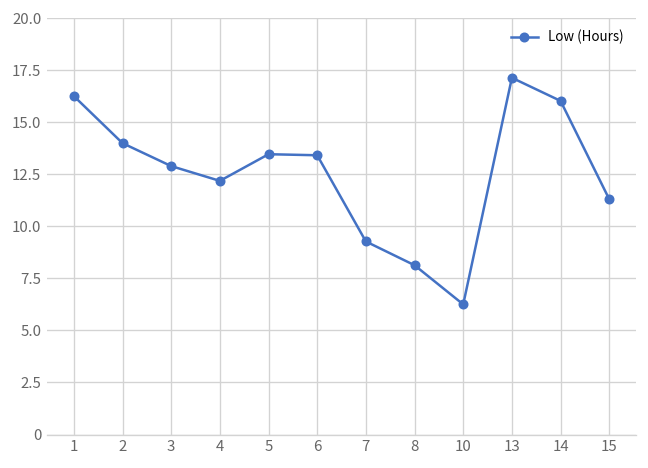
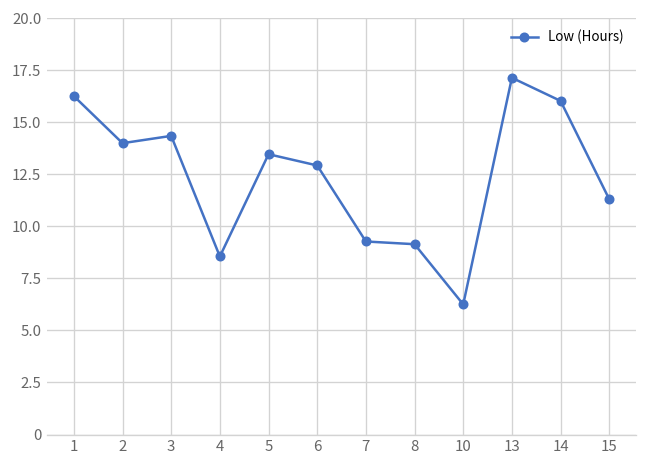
  {
    "1": 16.3,
    "2": 14.0,
-   "3": 12.9,
-   "4": 12.2,
+   "3": 14.3,
+   "4": 8.6,
    "5": 13.5,
-   "6": 13.4,
+   "6": 12.9,
    "7": 9.3,
-   "8": 8.1,
+   "8": 9.1,
    "10": 6.3,
    "13": 17.1,
    "14": 16.0,
    "15": 11.3
  }
